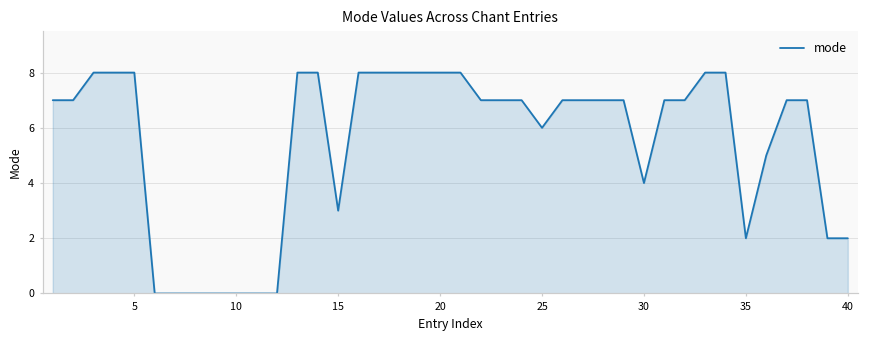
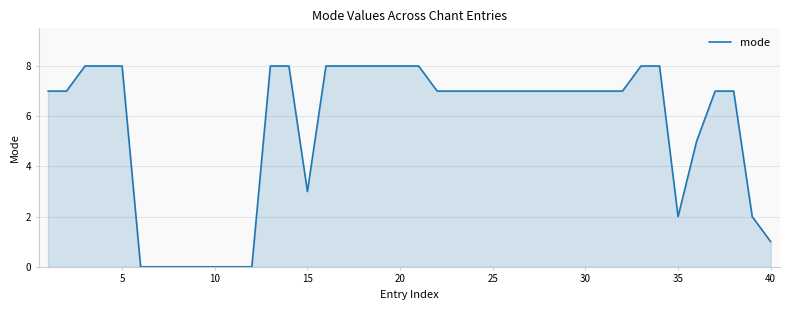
  {
    "5": 8,
    "10": 0,
    "15": 3,
    "20": 8,
-   "25": 6,
-   "30": 4,
+   "25": 7,
+   "30": 7,
    "35": 2,
-   "40": 2
+   "40": 1
  }
